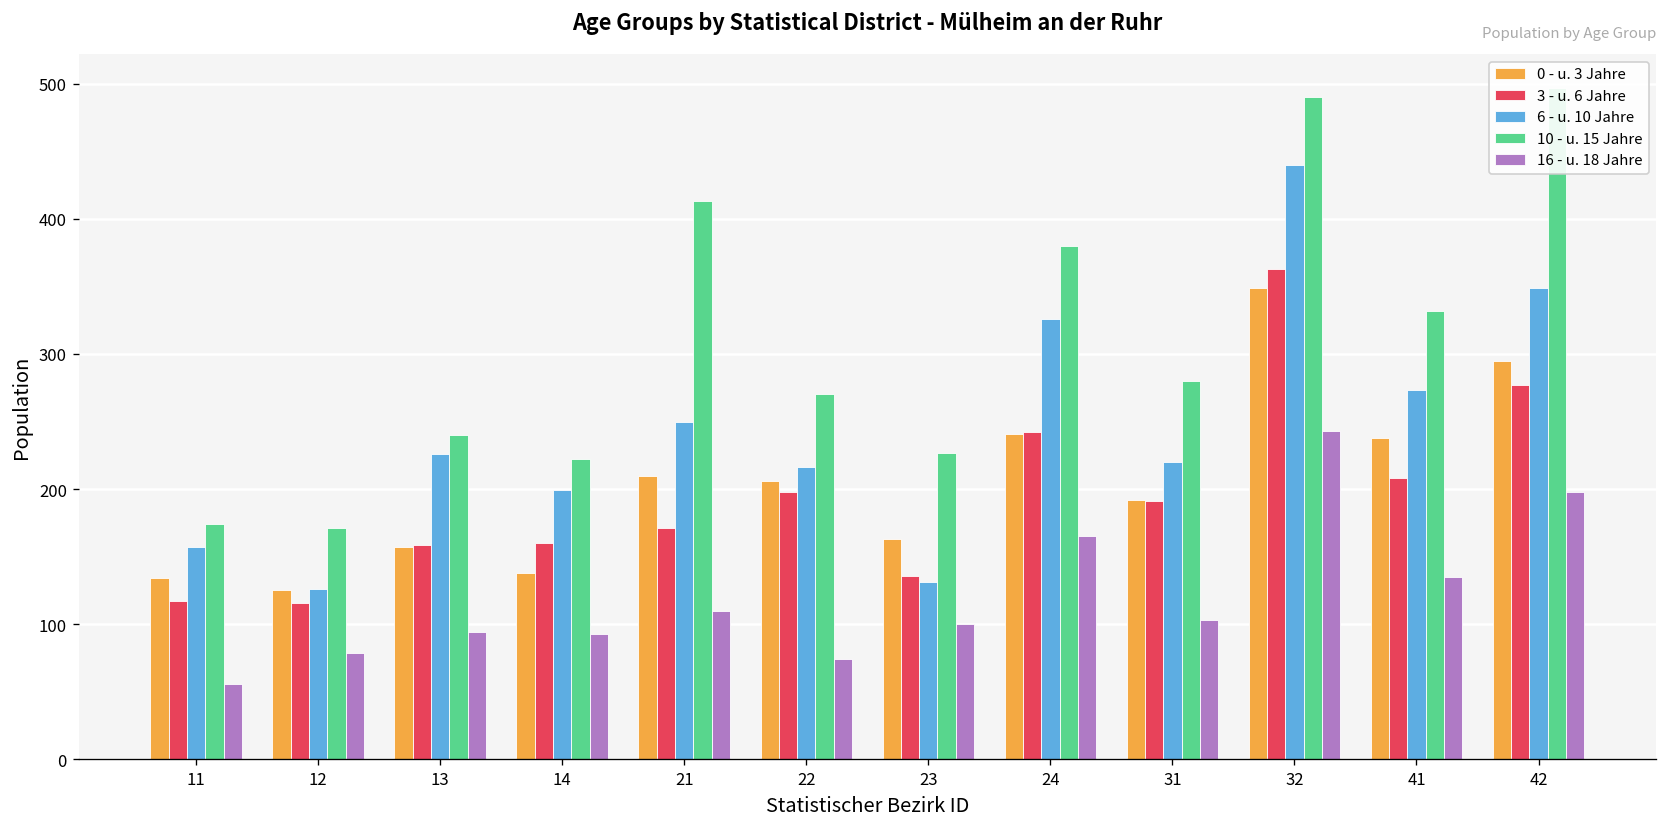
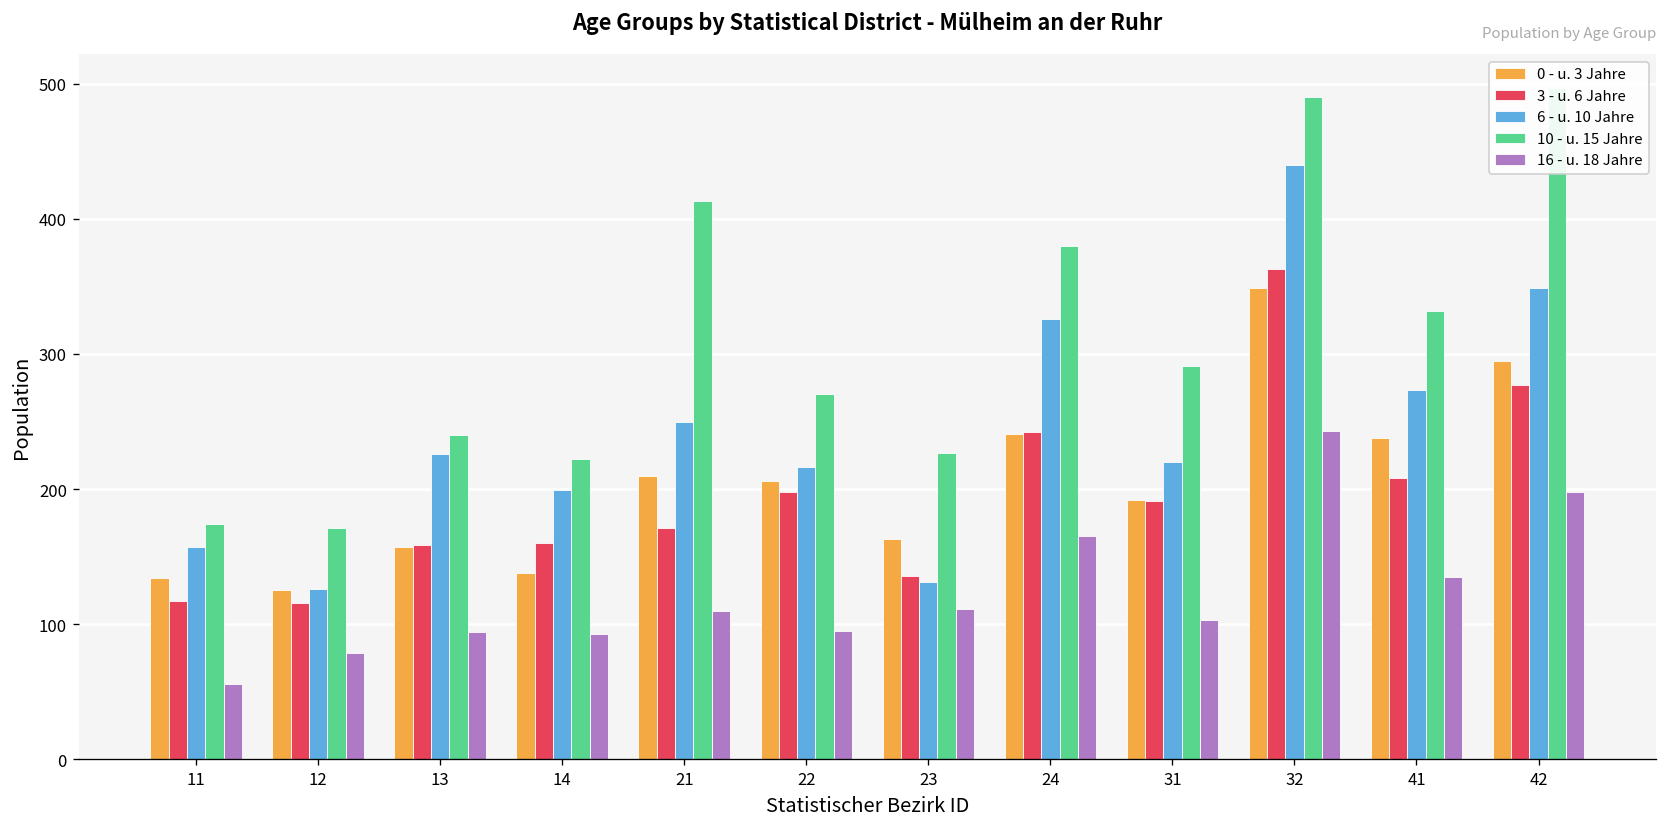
  {
    "0 - u. 3 Jahre": {
      "11": 134,
      "12": 125,
      "13": 157,
      "14": 138,
      "21": 210,
      "22": 206,
      "23": 163,
      "24": 241,
      "31": 192,
      "32": 349,
      "41": 238,
      "42": 295
    },
    "3 - u. 6 Jahre": {
      "11": 117,
      "12": 116,
      "13": 159,
      "14": 160,
      "21": 171,
      "22": 198,
      "23": 136,
      "24": 242,
      "31": 191,
      "32": 363,
      "41": 208,
      "42": 277
    },
    "6 - u. 10 Jahre": {
      "11": 157,
      "12": 126,
      "13": 226,
      "14": 199,
      "21": 250,
      "22": 216,
      "23": 131,
      "24": 326,
      "31": 220,
      "32": 440,
      "41": 273,
      "42": 349
    },
    "10 - u. 15 Jahre": {
      "11": 174,
      "12": 171,
      "13": 240,
      "14": 222,
      "21": 413,
      "22": 270,
      "23": 227,
      "24": 380,
-     "31": 280,
+     "31": 291,
      "32": 490,
      "41": 332
    },
    "16 - u. 18 Jahre": {
      "11": 56,
      "12": 79,
      "13": 94,
      "14": 93,
      "21": 110,
-     "22": 74,
-     "23": 100,
+     "22": 95,
+     "23": 111,
      "24": 165,
      "31": 103,
      "32": 243,
      "41": 135,
      "42": 198
    }
  }
